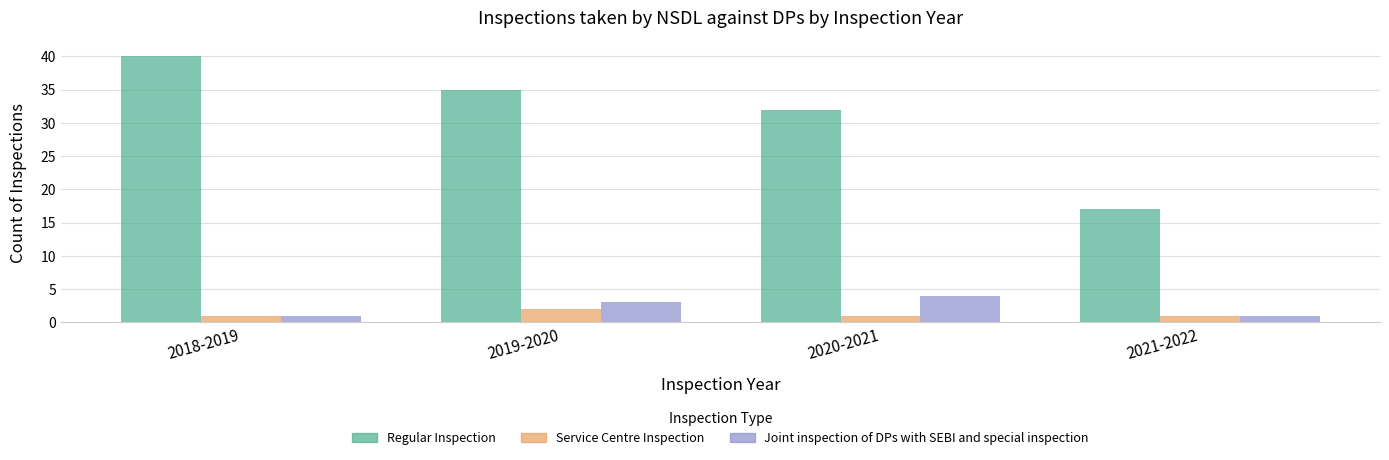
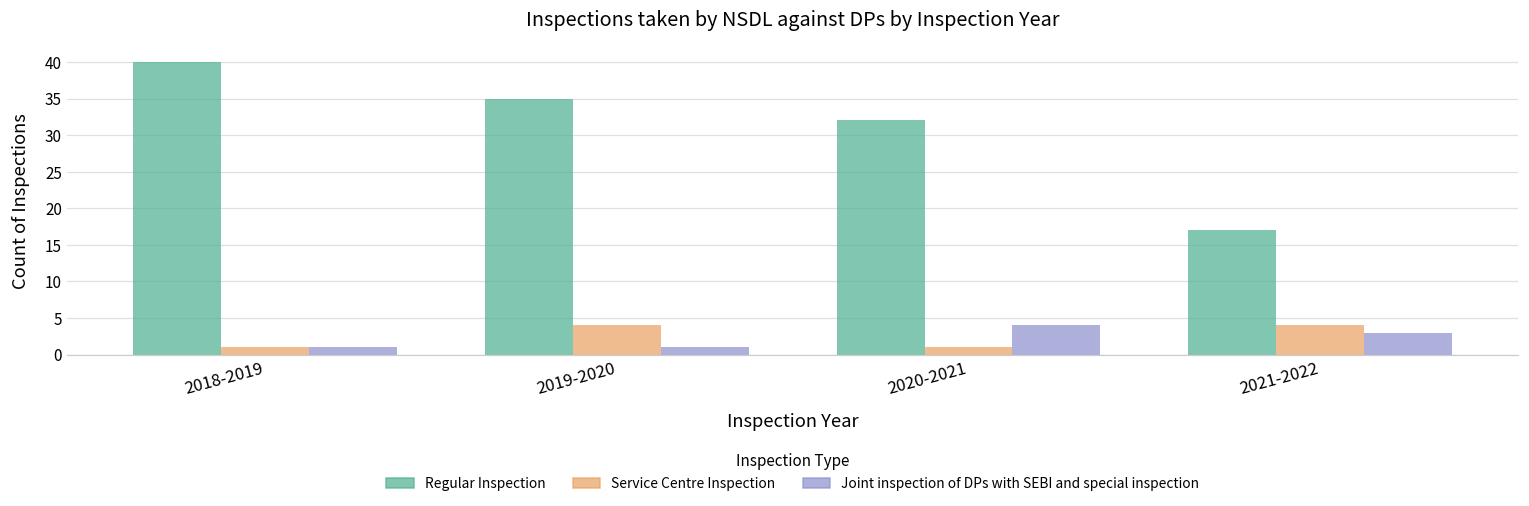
  {
    "Regular Inspection": {
      "2018-2019": 40,
      "2019-2020": 35,
      "2020-2021": 32,
      "2021-2022": 17
    },
    "Service Centre Inspection": {
      "2018-2019": 1,
-     "2019-2020": 2,
+     "2019-2020": 4,
      "2020-2021": 1,
-     "2021-2022": 1
+     "2021-2022": 4
    },
    "Joint inspection of DPs with SEBI and special inspection": {
      "2018-2019": 1,
-     "2019-2020": 3,
+     "2019-2020": 1,
      "2020-2021": 4,
-     "2021-2022": 1
+     "2021-2022": 3
    }
  }
